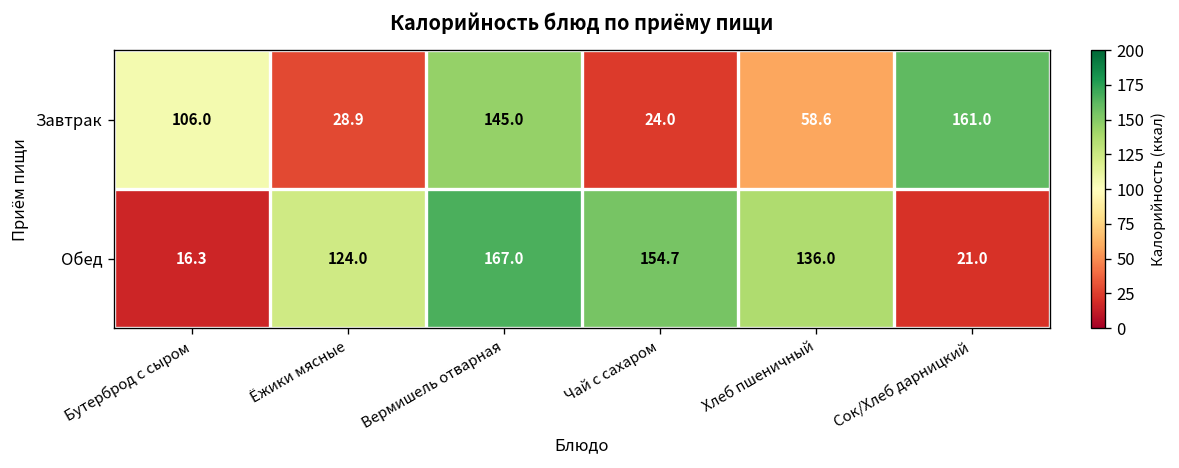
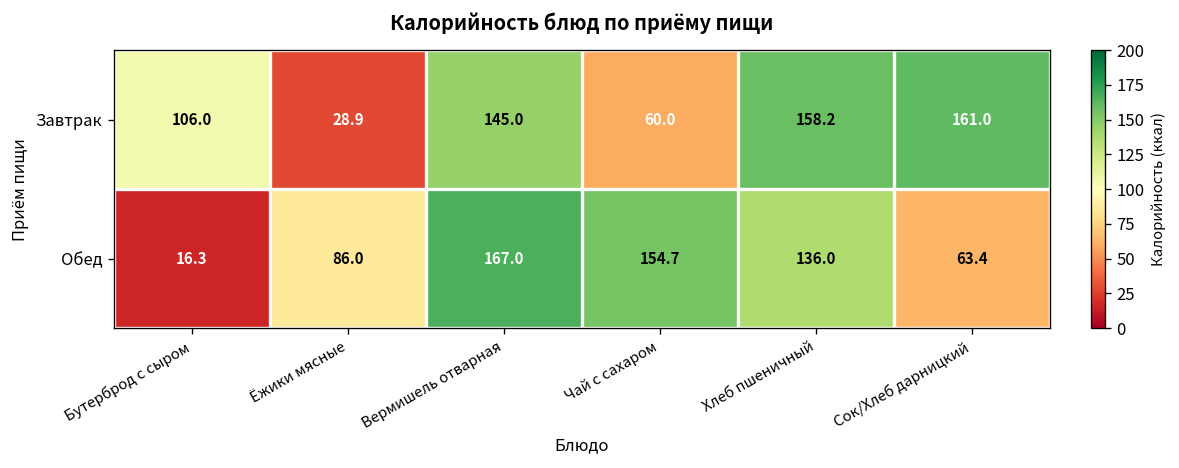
  {
    "Завтрак": {
      "Бутерброд с сыром": 106.0,
      "Ёжики мясные": 28.9,
      "Вермишель отварная": 145.0,
-     "Чай с сахаром": 24.0,
-     "Хлеб пшеничный": 58.6,
+     "Чай с сахаром": 60.0,
+     "Хлеб пшеничный": 158.2,
      "Сок/Хлеб дарницкий": 161.0
    },
    "Обед": {
      "Бутерброд с сыром": 16.3,
-     "Ёжики мясные": 124.0,
+     "Ёжики мясные": 86.0,
      "Вермишель отварная": 167.0,
      "Чай с сахаром": 154.7,
      "Хлеб пшеничный": 136.0,
-     "Сок/Хлеб дарницкий": 21.0
+     "Сок/Хлеб дарницкий": 63.4
    }
  }
